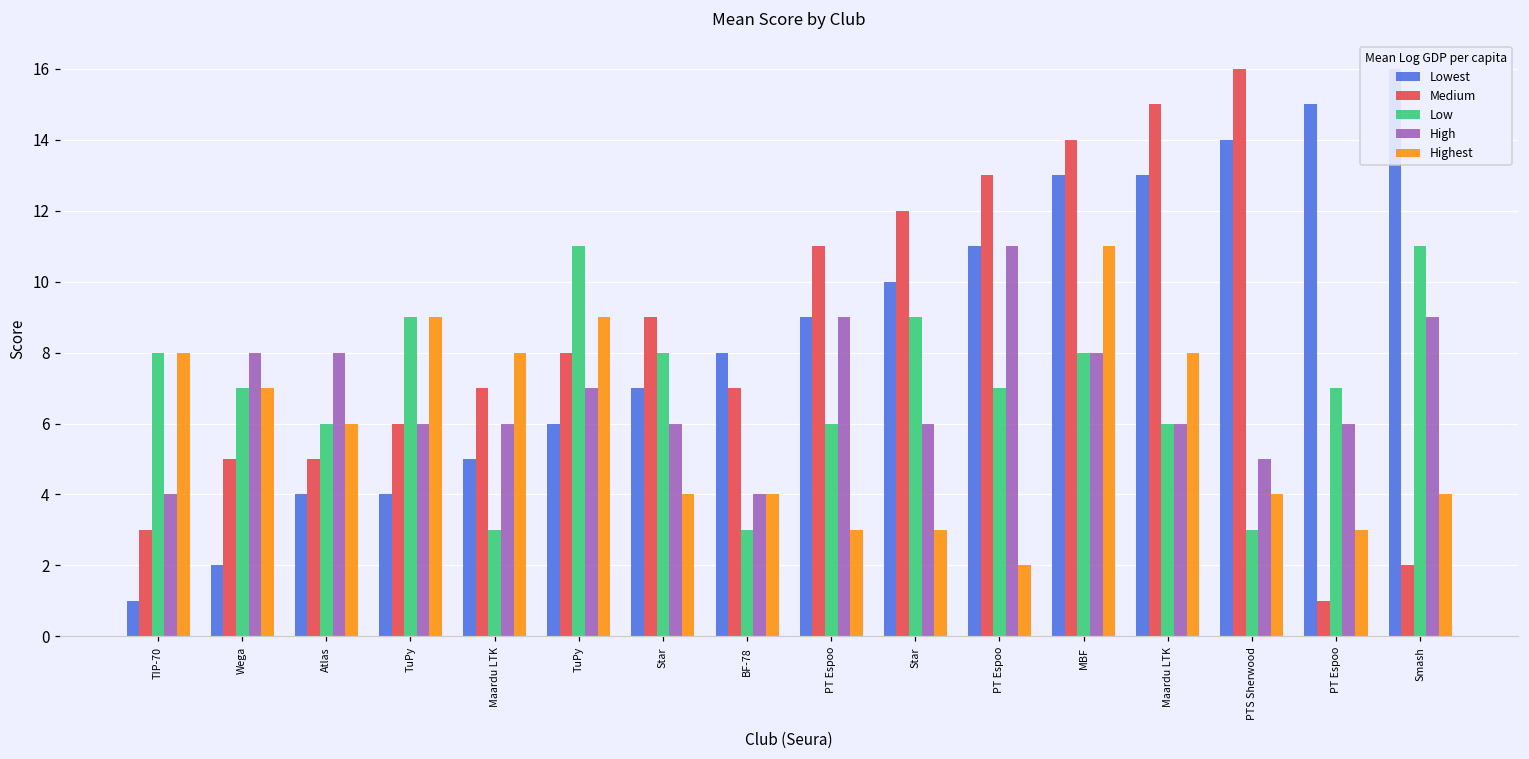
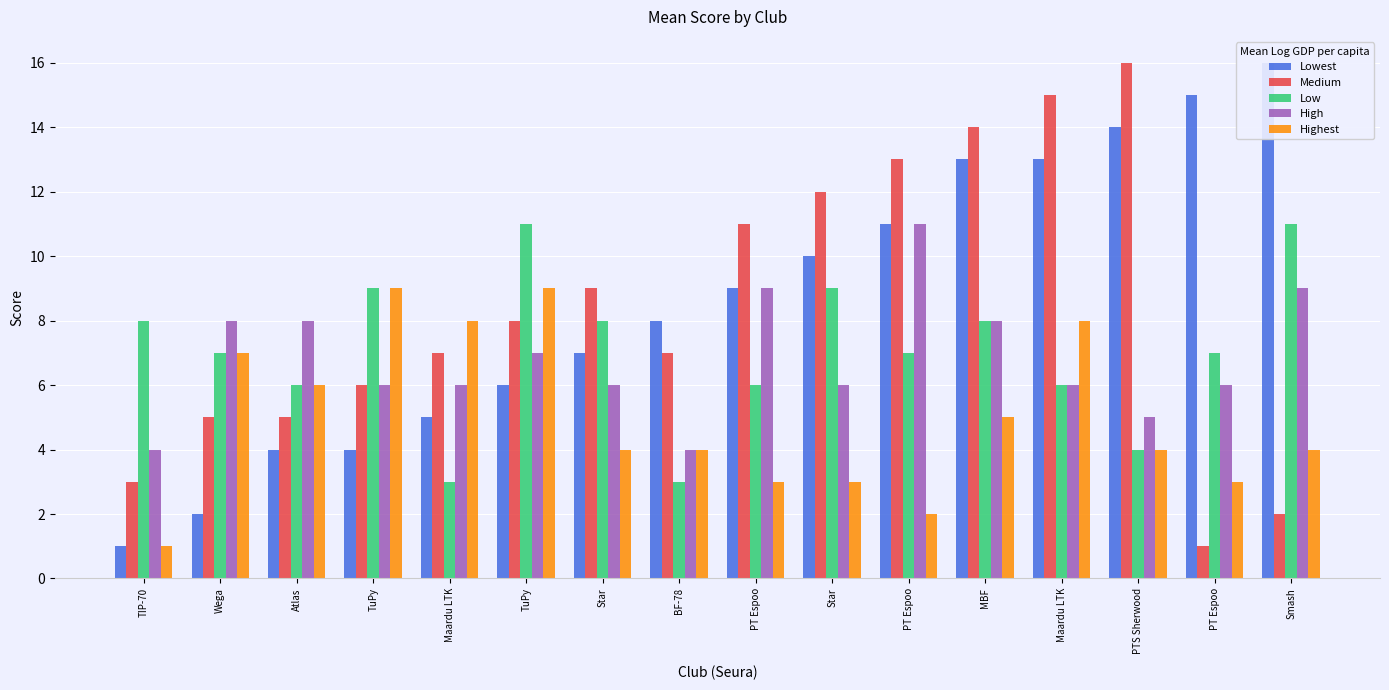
  {
    "Lowest": {
      "TIP-70": 1,
      "Wega": 2,
      "Atlas": 4,
      "BF-78": 8,
      "MBF": 13,
      "PTS Sherwood": 14
    },
    "Medium": {
      "TIP-70": 3,
      "Wega": 5,
      "Atlas": 5,
      "BF-78": 7,
      "MBF": 14,
      "PTS Sherwood": 16,
      "Smash": 2
    },
    "Low": {
      "TIP-70": 8,
      "Wega": 7,
      "Atlas": 6,
      "BF-78": 3,
      "MBF": 8,
-     "PTS Sherwood": 3,
+     "PTS Sherwood": 4,
      "Smash": 11
    },
    "High": {
      "TIP-70": 4,
      "Wega": 8,
      "Atlas": 8,
      "BF-78": 4,
      "MBF": 8,
      "PTS Sherwood": 5,
      "Smash": 9
    },
    "Highest": {
-     "TIP-70": 8,
+     "TIP-70": 1,
      "Wega": 7,
      "Atlas": 6,
      "BF-78": 4,
-     "MBF": 11,
+     "MBF": 5,
      "PTS Sherwood": 4,
      "Smash": 4
    }
  }
